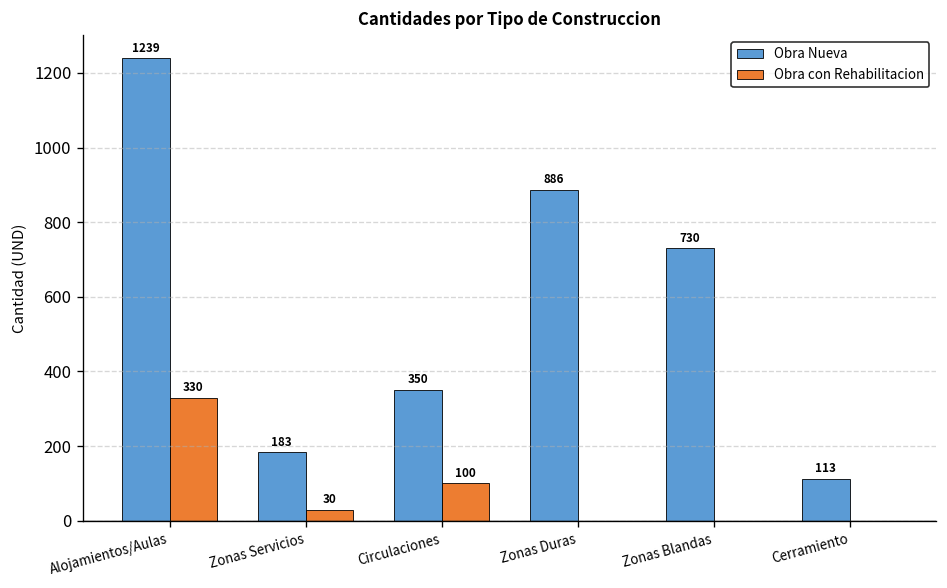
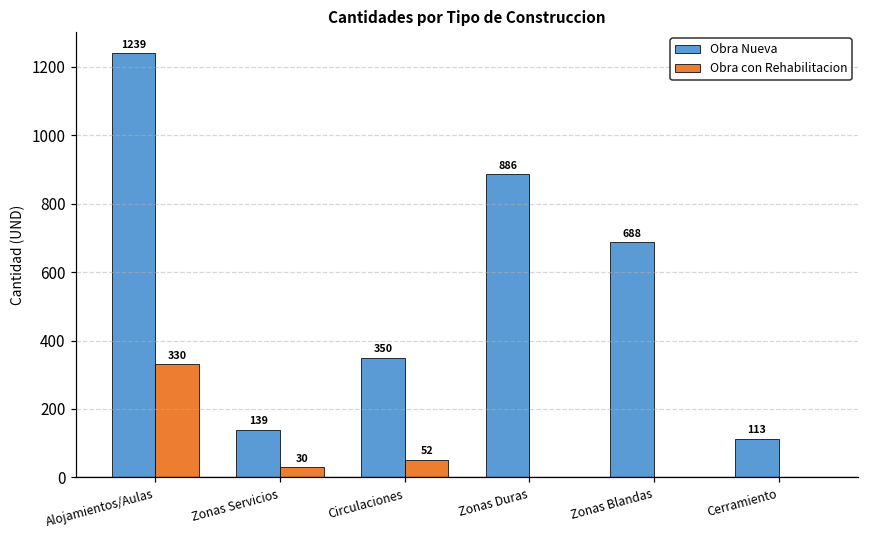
  {
    "Obra Nueva": {
      "Alojamientos/Aulas": 1239,
-     "Zonas Servicios": 183,
+     "Zonas Servicios": 139,
      "Circulaciones": 350,
      "Zonas Duras": 886,
-     "Zonas Blandas": 730,
+     "Zonas Blandas": 688,
      "Cerramiento": 113
    },
    "Obra con Rehabilitacion": {
      "Alojamientos/Aulas": 330,
      "Zonas Servicios": 30,
-     "Circulaciones": 100
+     "Circulaciones": 52
    }
  }
